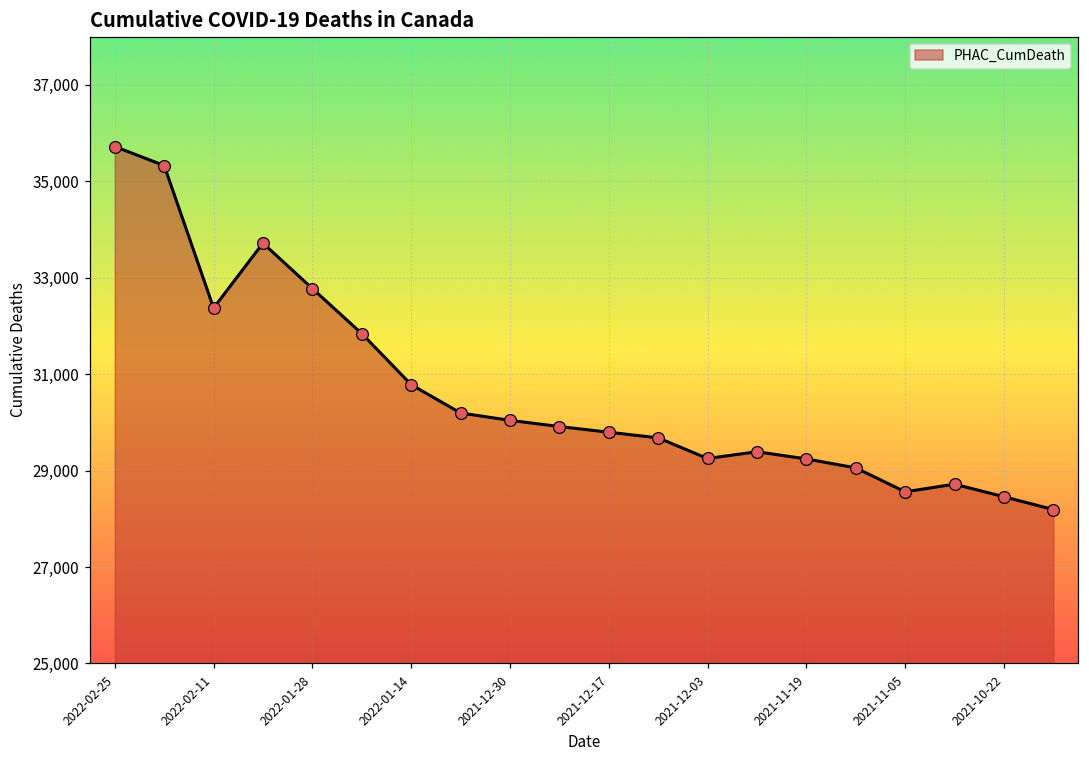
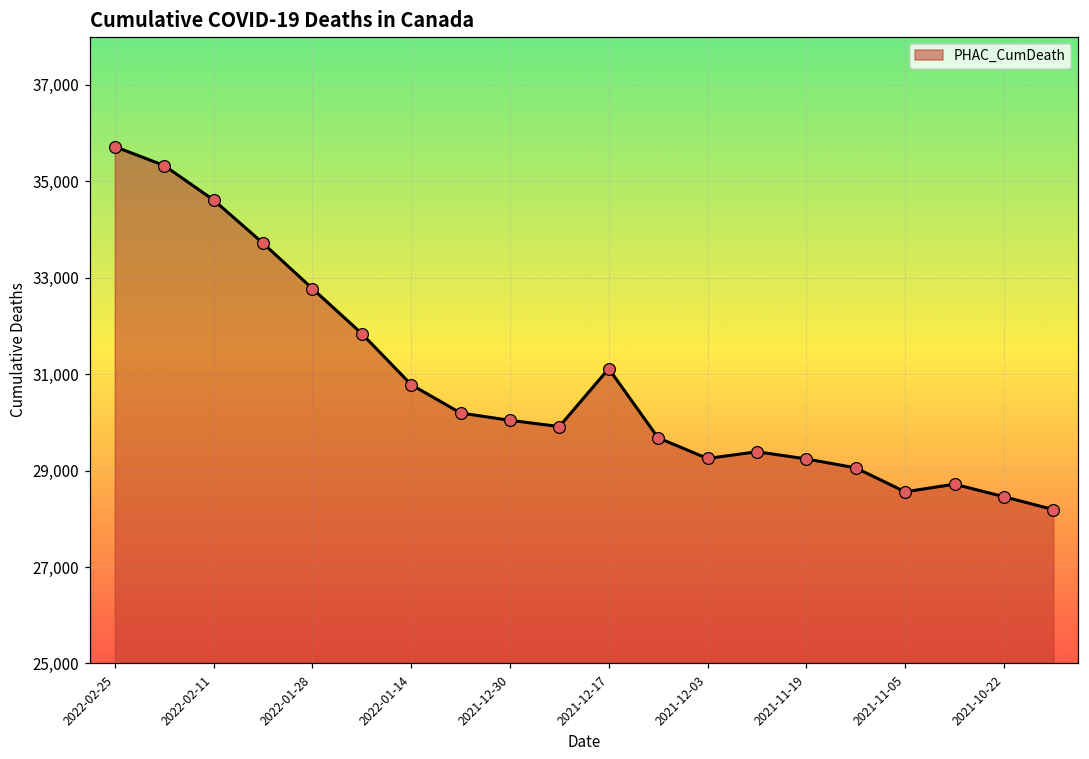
  {
    "2022-02-25": "35,700",
-   "2022-02-11": "32,400",
+   "2022-02-11": "34,600",
    "2022-01-28": "32,800",
    "2022-01-14": "30,800",
    "2021-12-30": "30,000",
-   "2021-12-17": "29,800",
+   "2021-12-17": "31,100",
    "2021-12-03": "29,300",
    "2021-11-19": "29,200",
    "2021-11-05": "28,600",
    "2021-10-22": "28,500"
  }
